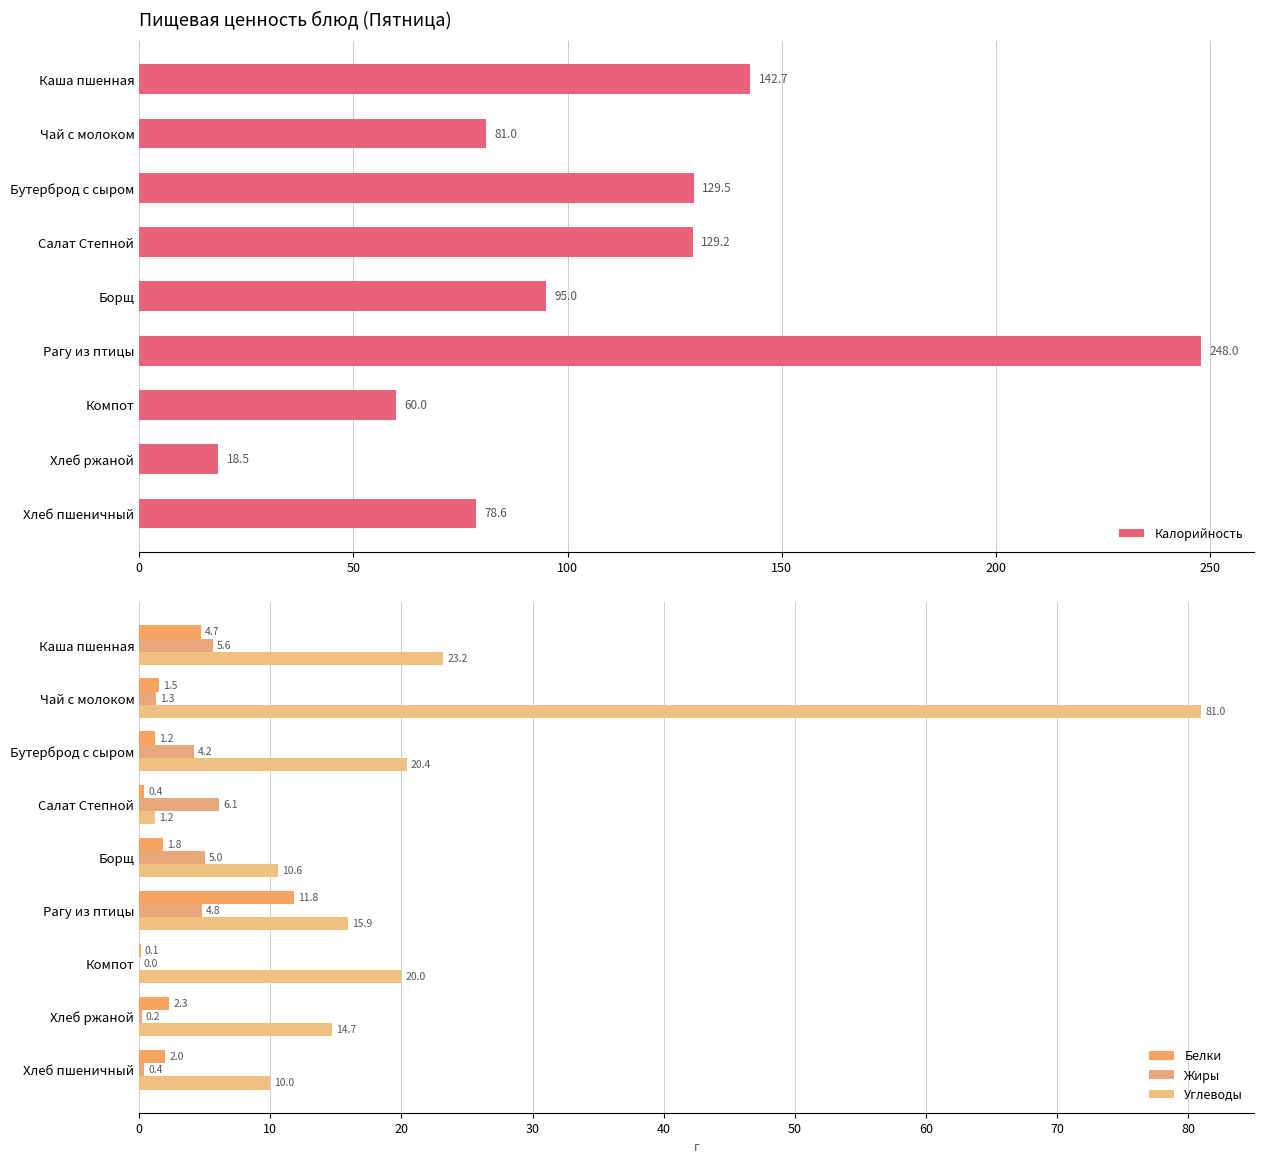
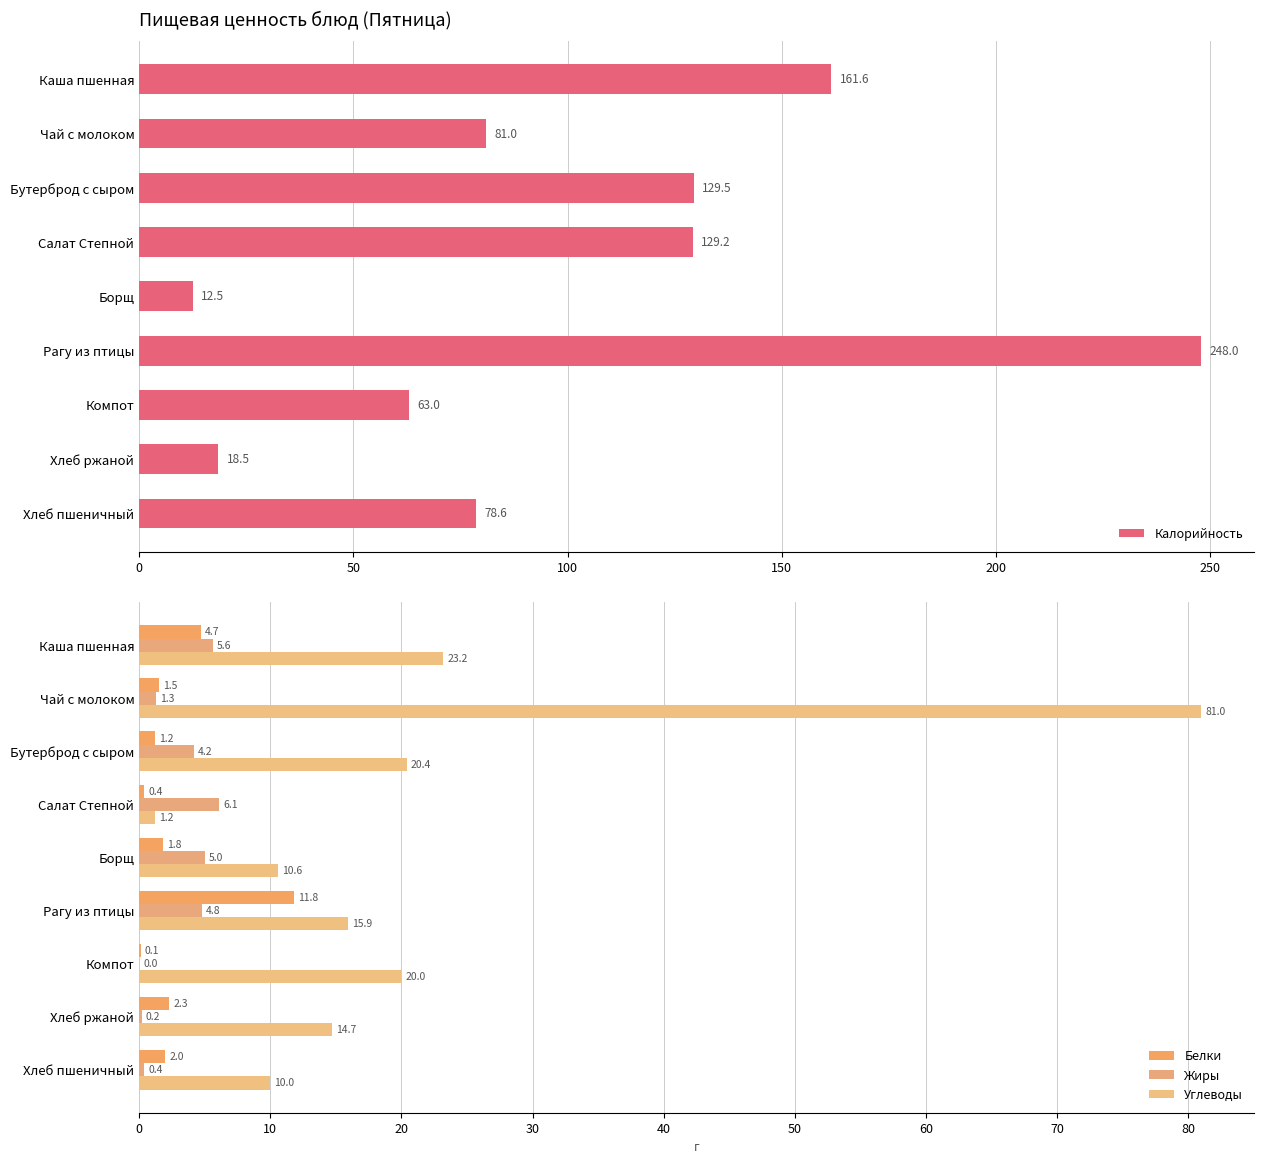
  {
    "Пищевая ценность блюд (Пятница)": {
-     "Каша пшенная": 142.7,
+     "Каша пшенная": 161.6,
      "Чай с молоком": 81.0,
      "Бутерброд с сыром": 129.5,
      "Салат Степной": 129.2,
-     "Борщ": 95.0,
+     "Борщ": 12.5,
      "Рагу из птицы": 248.0,
-     "Компот": 60.0,
+     "Компот": 63.0,
      "Хлеб ржаной": 18.5,
      "Хлеб пшеничный": 78.6
    }
  }
